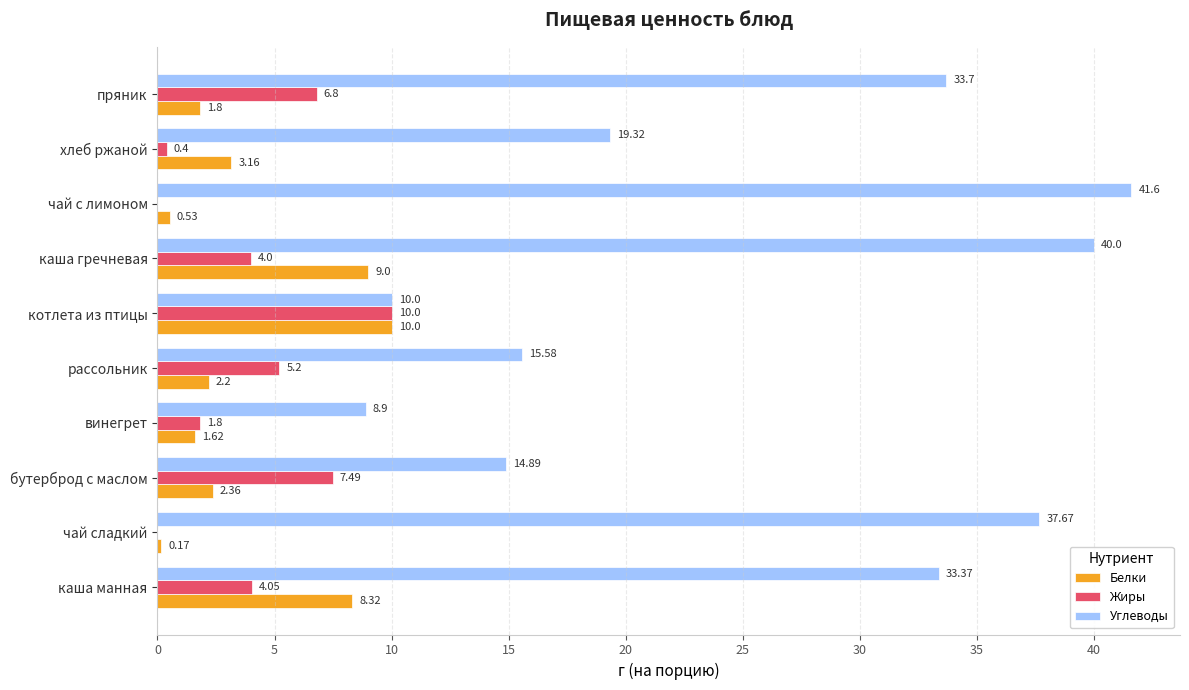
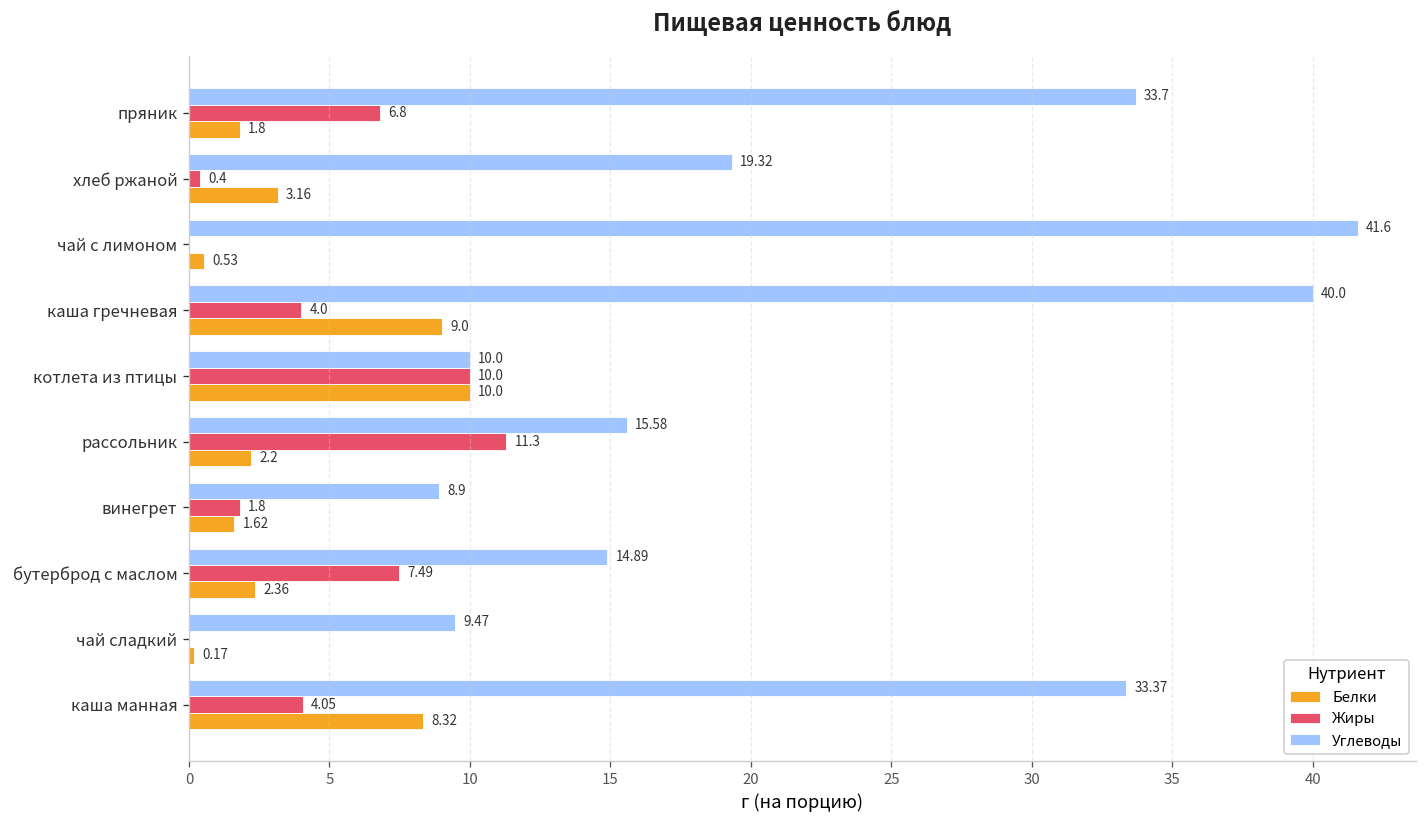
  {
    "Белки": {
      "пряник": 1.8,
      "хлеб ржаной": 3.16,
      "чай с лимоном": 0.53,
      "каша гречневая": 9.0,
      "котлета из птицы": 10.0,
      "рассольник": 2.2,
      "винегрет": 1.62,
      "бутерброд с маслом": 2.36,
      "чай сладкий": 0.17,
      "каша манная": 8.32
    },
    "Жиры": {
      "пряник": 6.8,
      "хлеб ржаной": 0.4,
      "каша гречневая": 4.0,
      "котлета из птицы": 10.0,
-     "рассольник": 5.2,
+     "рассольник": 11.3,
      "винегрет": 1.8,
      "бутерброд с маслом": 7.49,
      "каша манная": 4.05
    },
    "Углеводы": {
      "пряник": 33.7,
      "хлеб ржаной": 19.32,
      "чай с лимоном": 41.6,
      "каша гречневая": 40.0,
      "котлета из птицы": 10.0,
      "рассольник": 15.58,
      "винегрет": 8.9,
      "бутерброд с маслом": 14.89,
-     "чай сладкий": 37.67,
+     "чай сладкий": 9.47,
      "каша манная": 33.37
    }
  }
